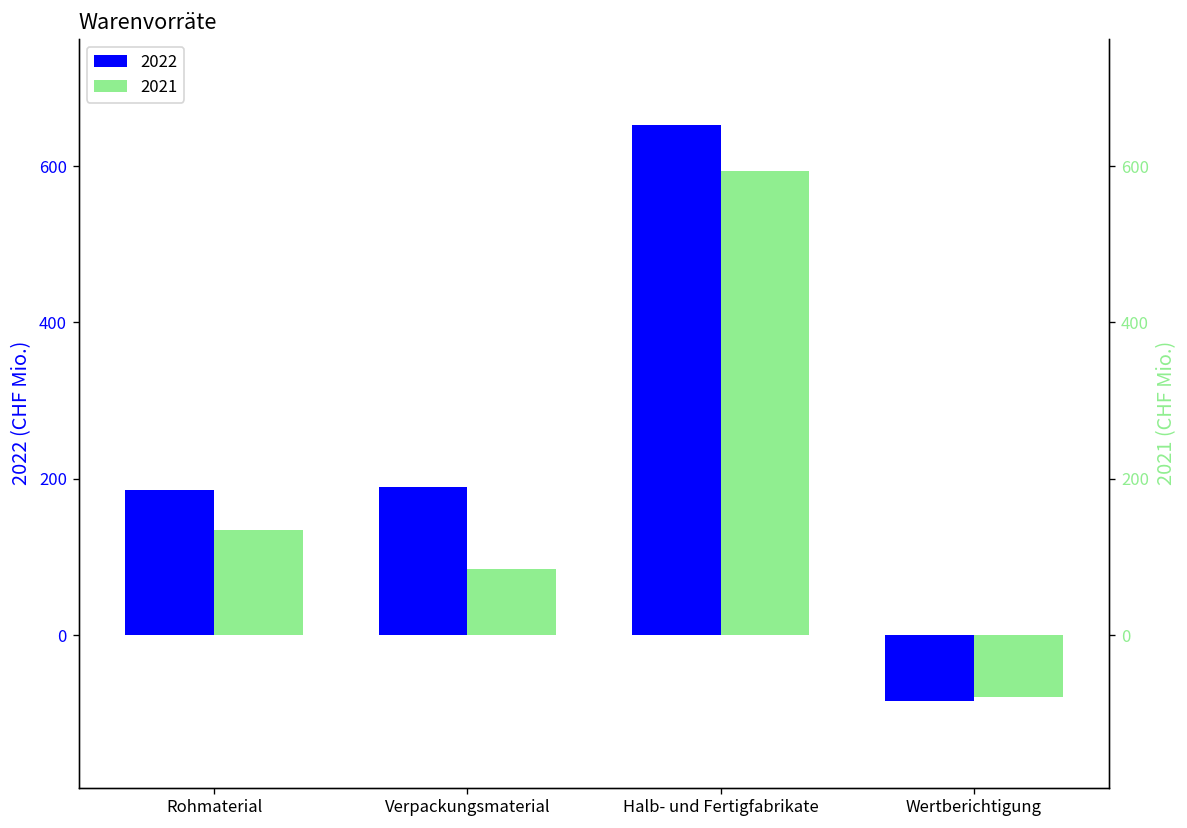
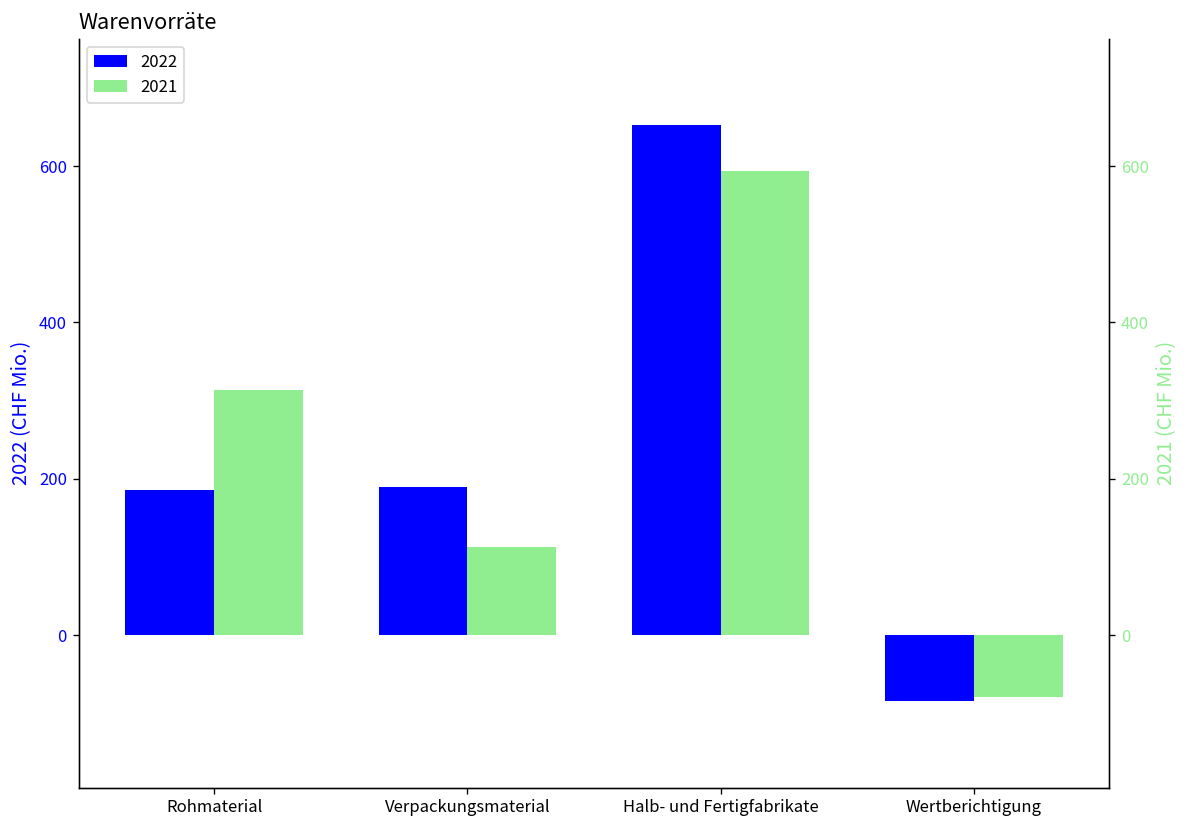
  {
    "2022": {
      "Rohmaterial": 190,
      "Verpackungsmaterial": 190,
      "Halb- und Fertigfabrikate": 650,
      "Wertberichtigung": -80
    },
    "2021": {
-     "Rohmaterial": 130,
-     "Verpackungsmaterial": 80,
+     "Rohmaterial": 310,
+     "Verpackungsmaterial": 110,
      "Halb- und Fertigfabrikate": 590,
      "Wertberichtigung": -80
    }
  }
